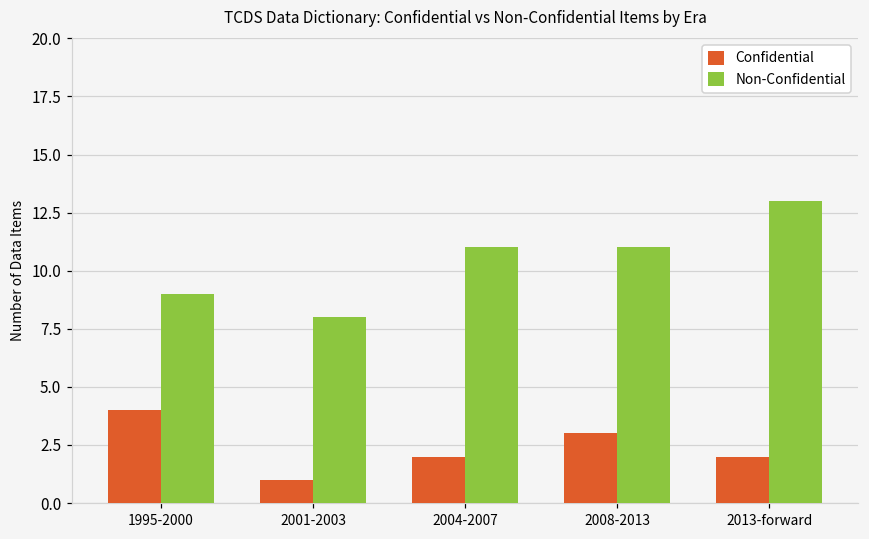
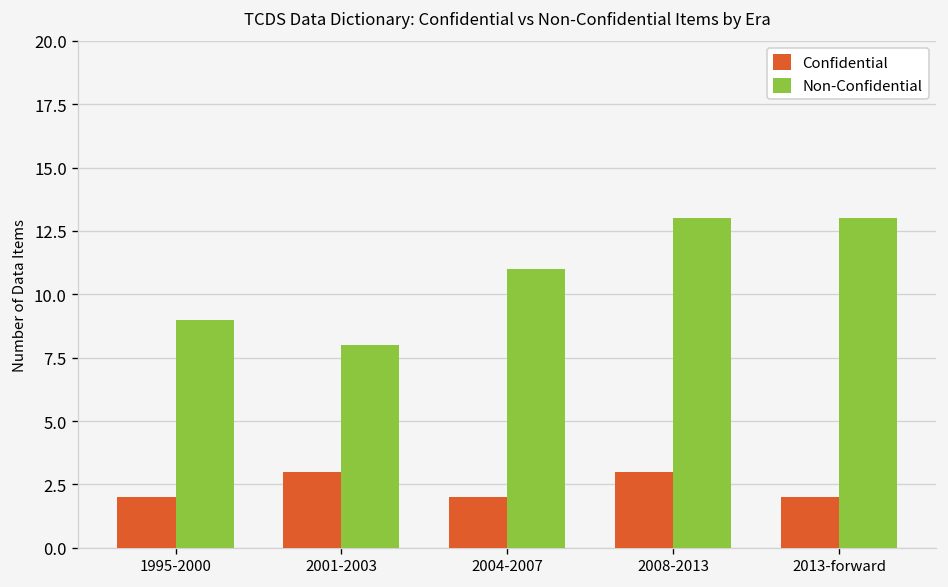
  {
    "Confidential": {
-     "1995-2000": 4,
-     "2001-2003": 1,
+     "1995-2000": 2,
+     "2001-2003": 3,
      "2004-2007": 2,
      "2008-2013": 3,
      "2013-forward": 2
    },
    "Non-Confidential": {
      "1995-2000": 9,
      "2001-2003": 8,
      "2004-2007": 11,
-     "2008-2013": 11,
+     "2008-2013": 13,
      "2013-forward": 13
    }
  }
